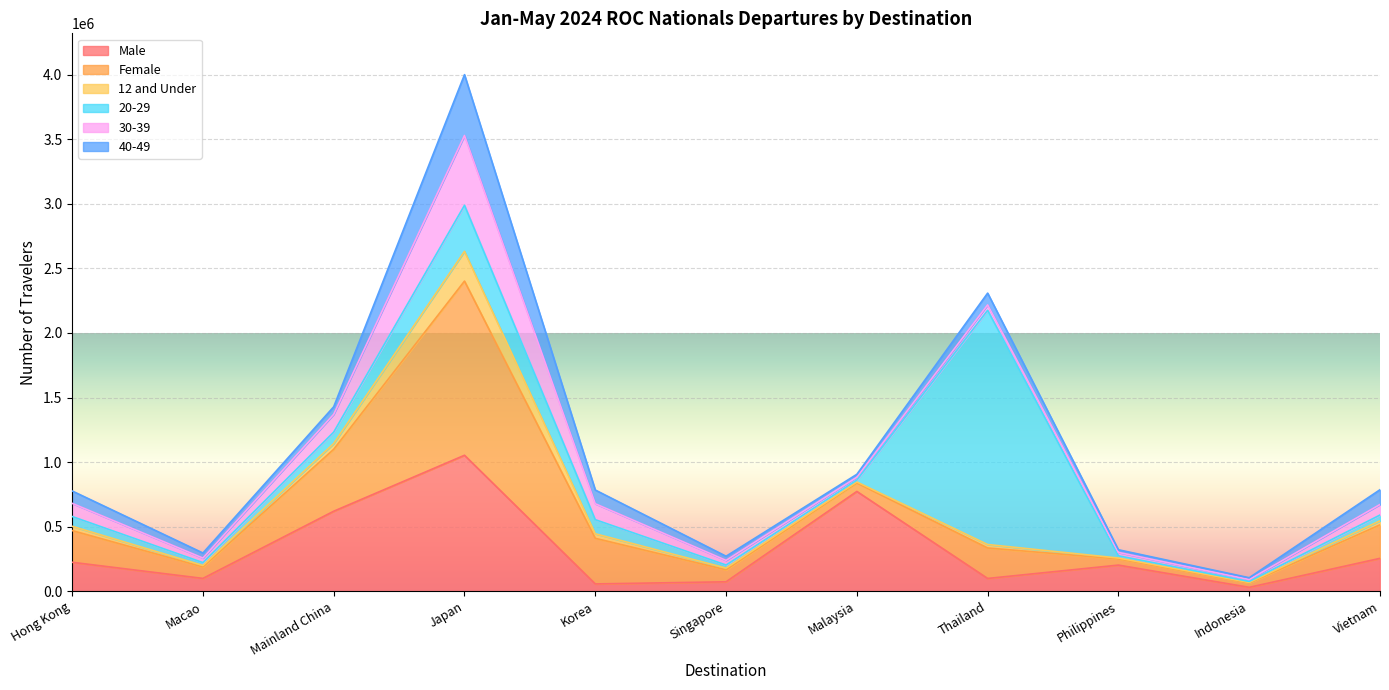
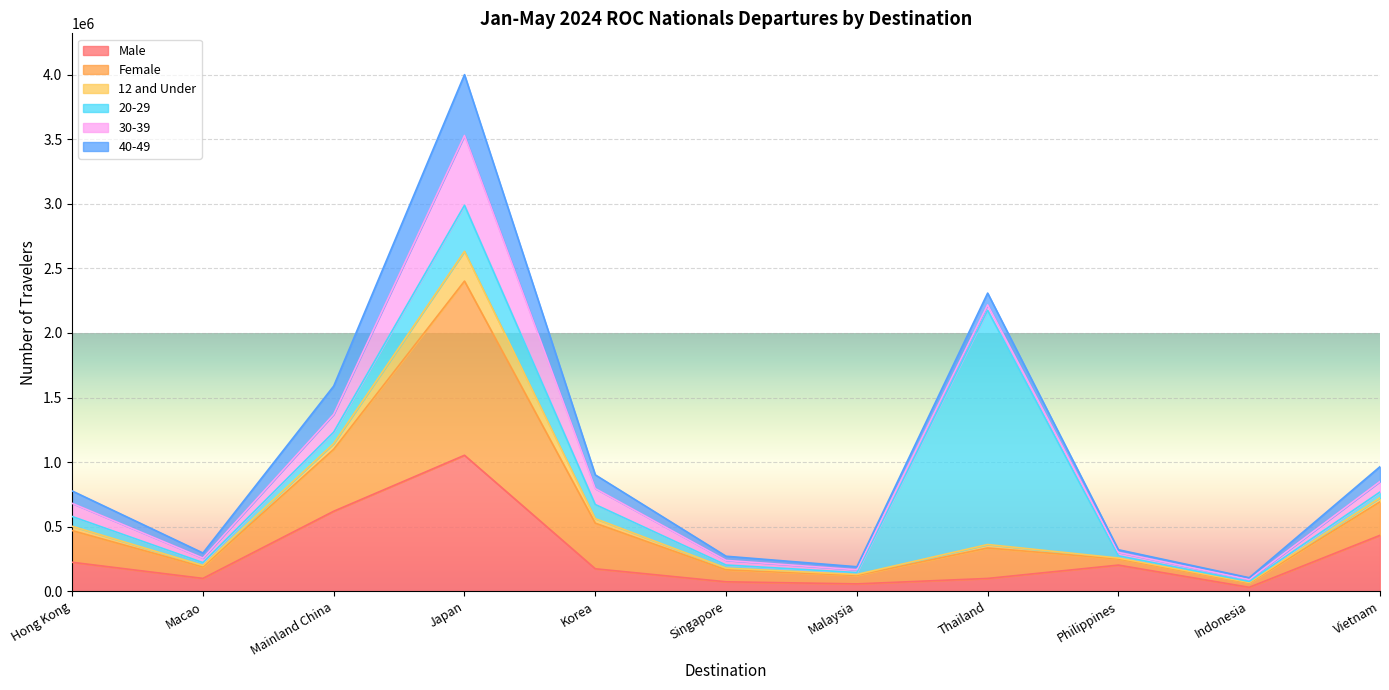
  {
    "Male": {
      "Hong Kong": 220000,
      "Macao": 100000,
      "Mainland China": 620000,
      "Japan": 1050000,
-     "Korea": 60000,
+     "Korea": 170000,
      "Singapore": 70000,
-     "Malaysia": 770000,
+     "Malaysia": 60000,
      "Thailand": 100000,
      "Philippines": 200000,
      "Indonesia": 30000,
-     "Vietnam": 250000
+     "Vietnam": 430000
    },
    "20-29": {
      "Hong Kong": 80000,
      "Macao": 20000,
      "Mainland China": 90000,
      "Japan": 360000,
      "Korea": 110000,
      "Singapore": 20000,
      "Thailand": 1810000,
      "Vietnam": 40000
    },
    "30-39": {
      "Hong Kong": 100000,
      "Macao": 40000,
      "Mainland China": 140000,
      "Japan": 540000,
      "Korea": 120000,
      "Singapore": 40000,
      "Malaysia": 20000,
      "Thailand": 40000,
      "Philippines": 30000,
      "Vietnam": 80000
    },
    "40-49": {
      "Hong Kong": 100000,
      "Macao": 40000,
-     "Mainland China": 60000,
+     "Mainland China": 220000,
      "Japan": 470000,
      "Korea": 110000,
      "Singapore": 30000,
      "Malaysia": 20000,
      "Thailand": 90000,
      "Philippines": 20000,
      "Vietnam": 110000
    }
  }
